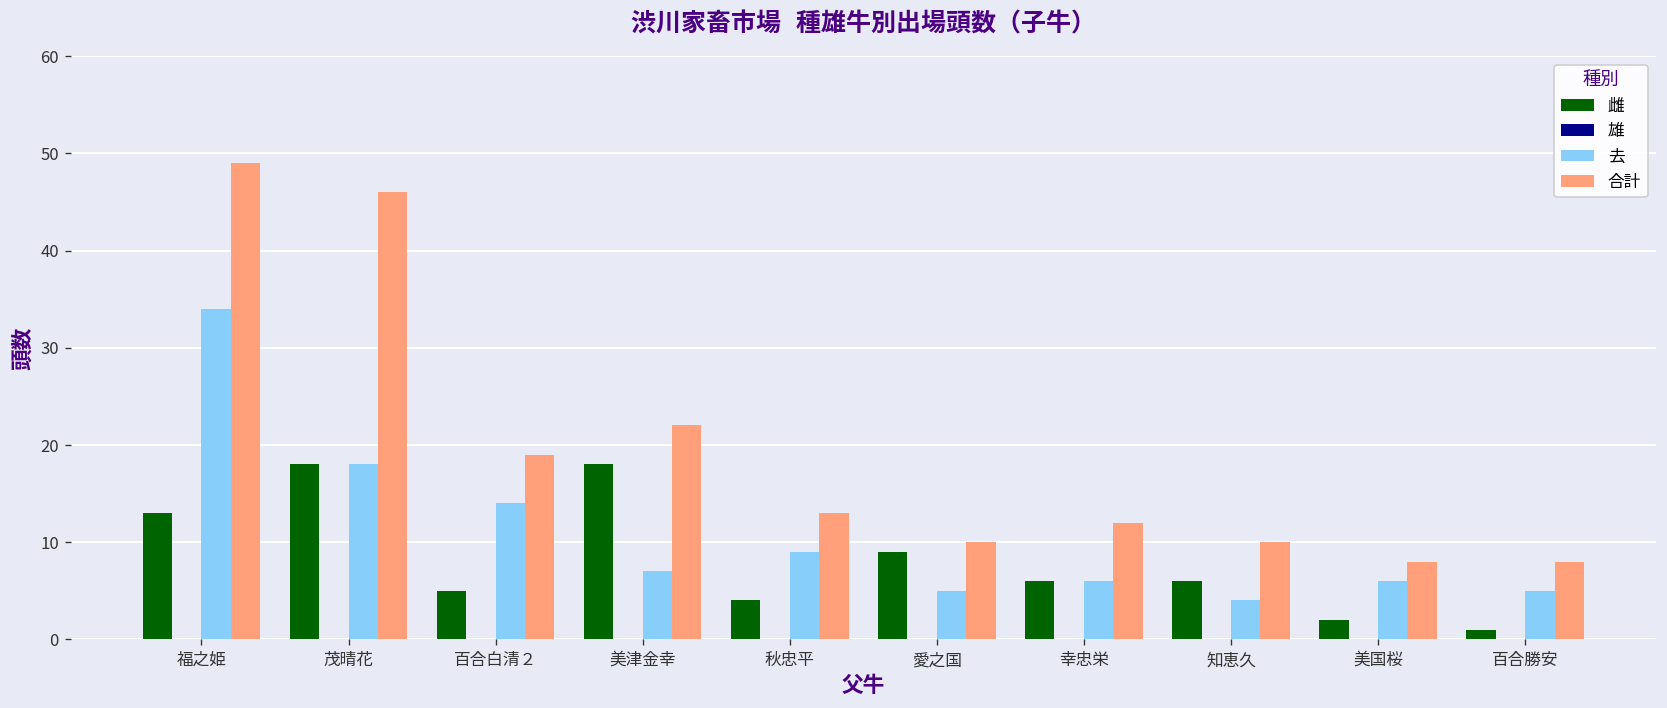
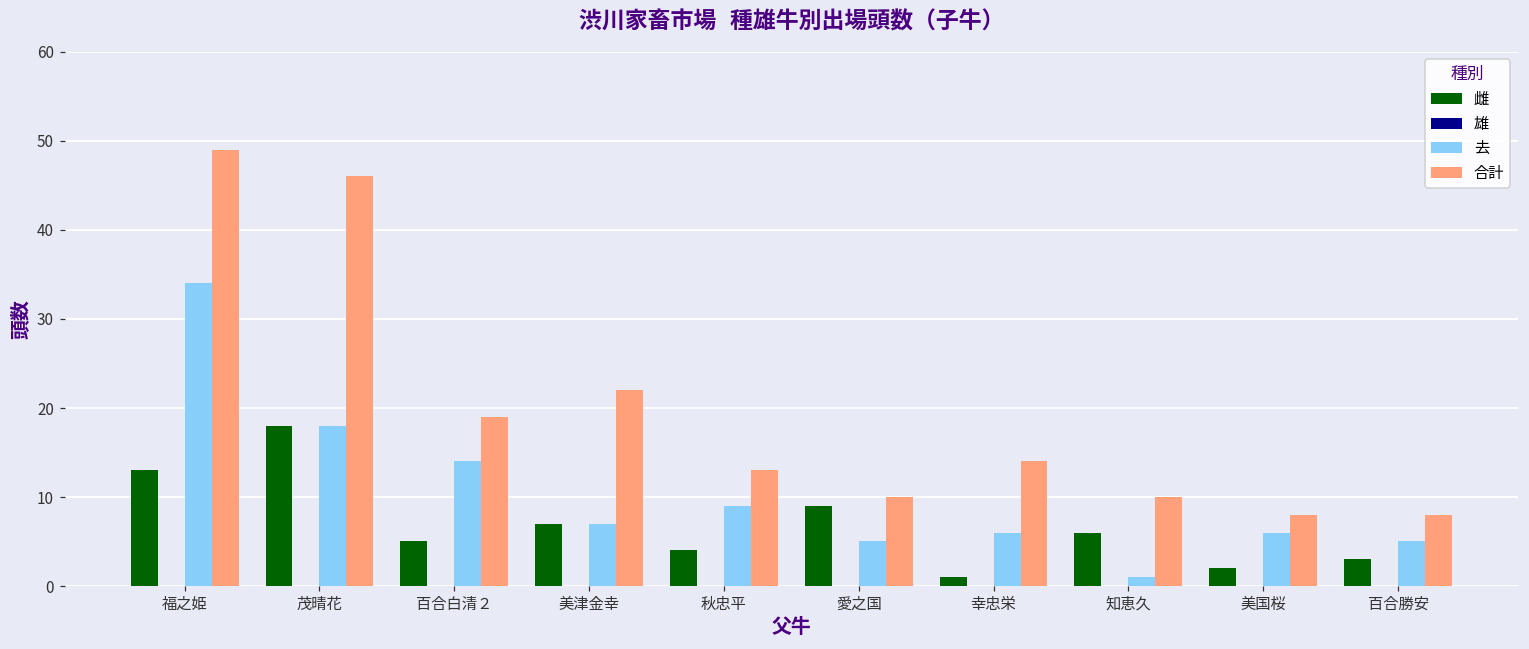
  {
    "雌": {
      "福之姫": 13,
      "茂晴花": 18,
      "百合白清２": 5,
-     "美津金幸": 18,
+     "美津金幸": 7,
      "秋忠平": 4,
      "愛之国": 9,
-     "幸忠栄": 6,
+     "幸忠栄": 1,
      "知恵久": 6,
      "美国桜": 2,
-     "百合勝安": 1
+     "百合勝安": 3
    },
    "雄": {
      "福之姫": 0,
      "茂晴花": 0,
      "百合白清２": 0,
      "美津金幸": 0,
      "秋忠平": 0,
      "愛之国": 0,
      "幸忠栄": 0,
      "知恵久": 0,
      "美国桜": 0,
      "百合勝安": 0
    },
    "去": {
      "福之姫": 34,
      "茂晴花": 18,
      "百合白清２": 14,
      "美津金幸": 7,
      "秋忠平": 9,
      "愛之国": 5,
      "幸忠栄": 6,
-     "知恵久": 4,
+     "知恵久": 1,
      "美国桜": 6,
      "百合勝安": 5
    },
    "合計": {
      "福之姫": 49,
      "茂晴花": 46,
      "百合白清２": 19,
      "美津金幸": 22,
      "秋忠平": 13,
      "愛之国": 10,
-     "幸忠栄": 12,
+     "幸忠栄": 14,
      "知恵久": 10,
      "美国桜": 8,
      "百合勝安": 8
    }
  }
